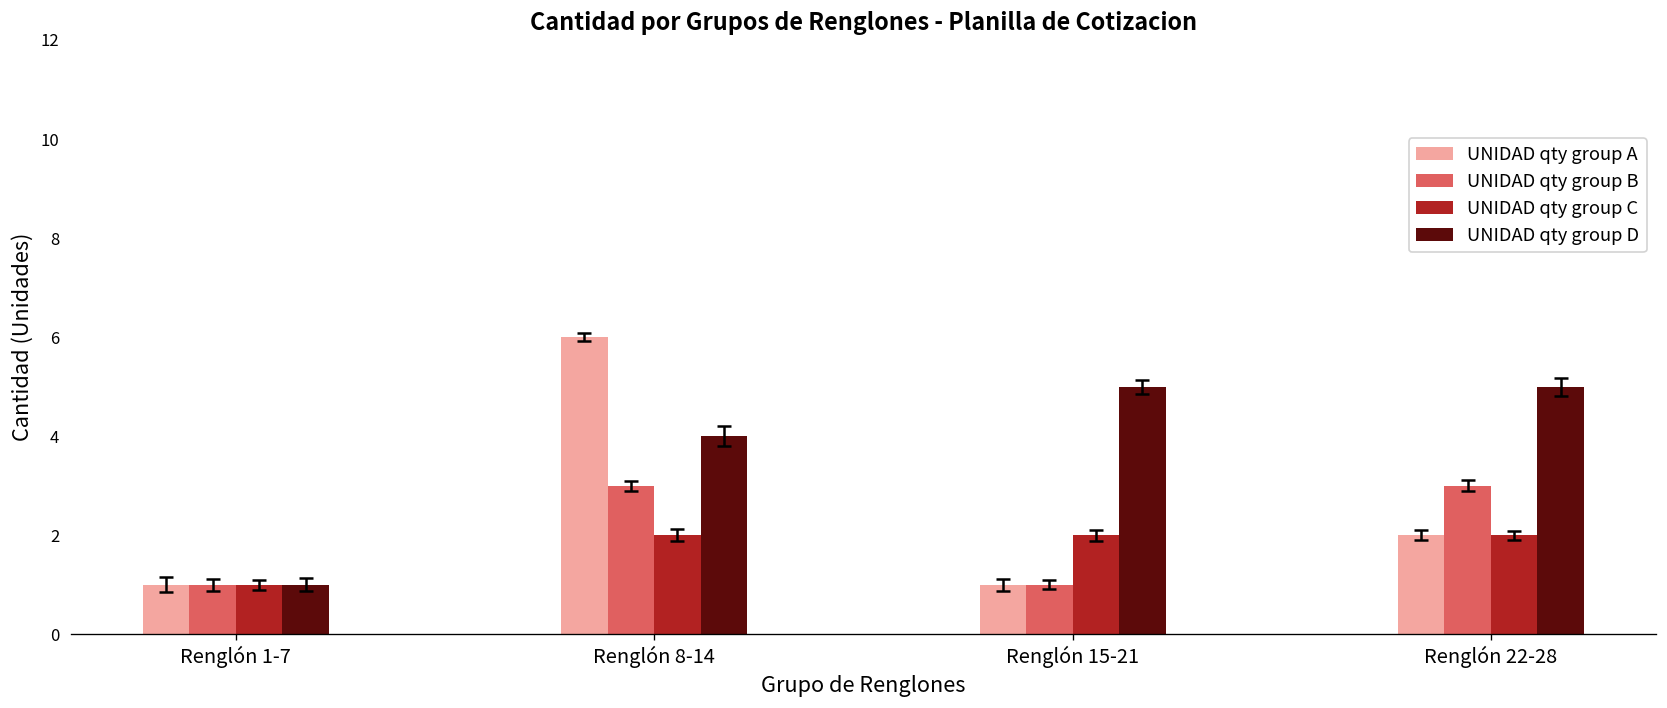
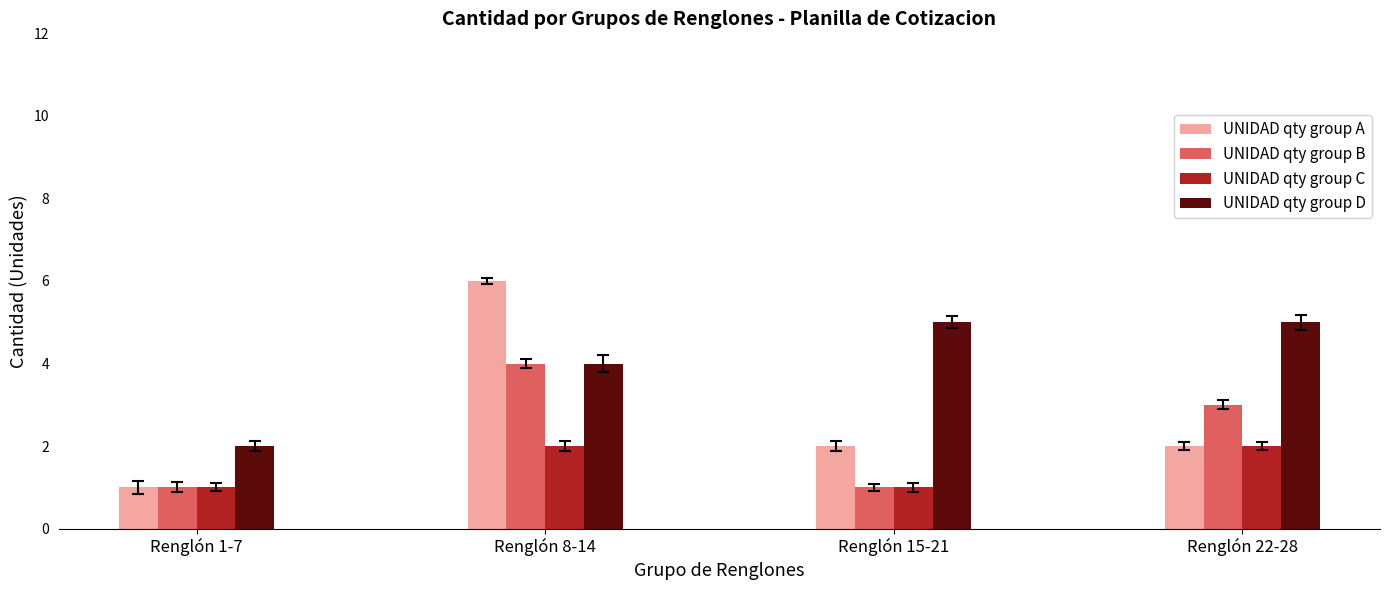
  {
    "UNIDAD qty group A": {
      "Renglón 1-7": 1,
      "Renglón 8-14": 6,
-     "Renglón 15-21": 1,
+     "Renglón 15-21": 2,
      "Renglón 22-28": 2
    },
    "UNIDAD qty group B": {
      "Renglón 1-7": 1,
-     "Renglón 8-14": 3,
+     "Renglón 8-14": 4,
      "Renglón 15-21": 1,
      "Renglón 22-28": 3
    },
    "UNIDAD qty group C": {
      "Renglón 1-7": 1,
      "Renglón 8-14": 2,
-     "Renglón 15-21": 2,
+     "Renglón 15-21": 1,
      "Renglón 22-28": 2
    },
    "UNIDAD qty group D": {
-     "Renglón 1-7": 1,
+     "Renglón 1-7": 2,
      "Renglón 8-14": 4,
      "Renglón 15-21": 5,
      "Renglón 22-28": 5
    }
  }
